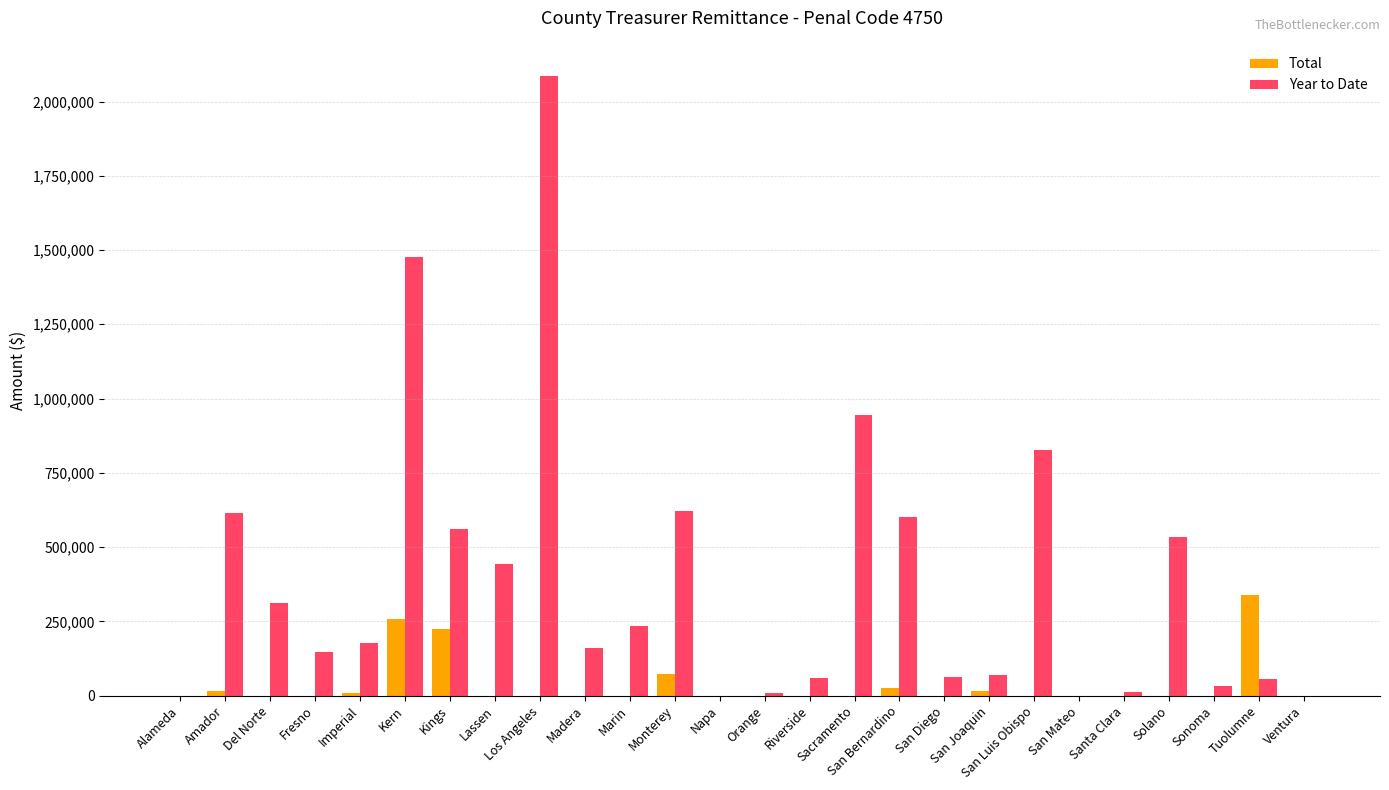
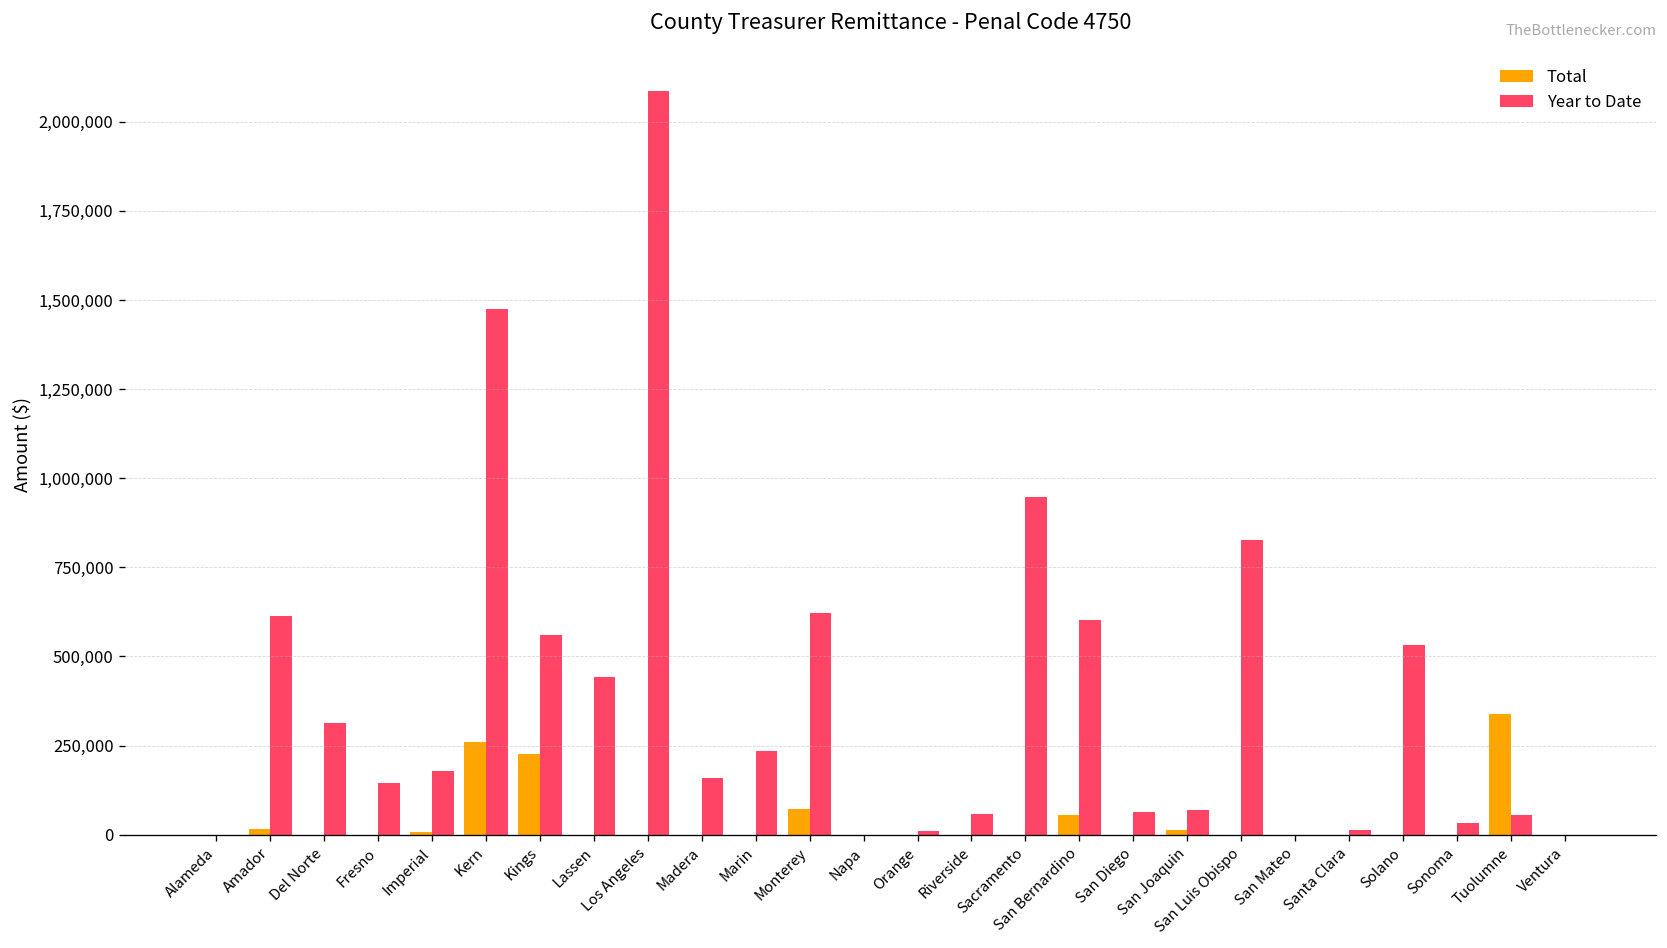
  {
    "Total": {
      "Alameda": "0",
      "Amador": "20,000",
      "Del Norte": "0",
      "Fresno": "0",
      "Kern": "260,000",
      "Kings": "230,000",
      "Lassen": "0",
      "Los Angeles": "0",
      "Madera": "0",
      "Marin": "0",
      "Monterey": "70,000",
      "Napa": "0",
      "Orange": "0",
      "Riverside": "0",
      "Sacramento": "0",
-     "San Bernardino": "30,000",
+     "San Bernardino": "50,000",
      "San Diego": "0",
      "San Joaquin": "10,000",
      "San Luis Obispo": "0",
      "San Mateo": "0",
      "Santa Clara": "0",
      "Solano": "0",
      "Sonoma": "0",
      "Tuolumne": "340,000",
      "Ventura": "0"
    },
    "Year to Date": {
      "Alameda": "0",
      "Amador": "610,000",
      "Del Norte": "310,000",
      "Fresno": "150,000",
      "Imperial": "180,000",
      "Kern": "1,480,000",
      "Kings": "560,000",
      "Lassen": "440,000",
      "Los Angeles": "2,090,000",
      "Madera": "160,000",
      "Marin": "240,000",
      "Monterey": "620,000",
      "Napa": "0",
      "Orange": "10,000",
      "Riverside": "60,000",
      "Sacramento": "950,000",
      "San Bernardino": "600,000",
      "San Diego": "60,000",
      "San Joaquin": "70,000",
      "San Luis Obispo": "830,000",
      "San Mateo": "0",
      "Santa Clara": "10,000",
      "Solano": "530,000",
      "Sonoma": "30,000",
      "Tuolumne": "60,000",
      "Ventura": "0"
    }
  }
